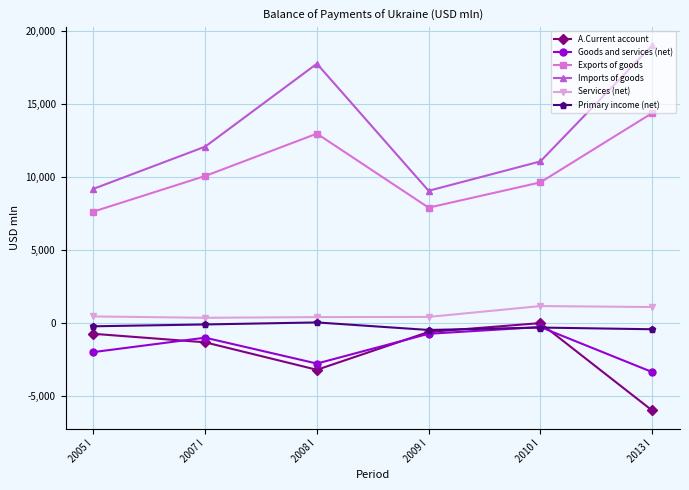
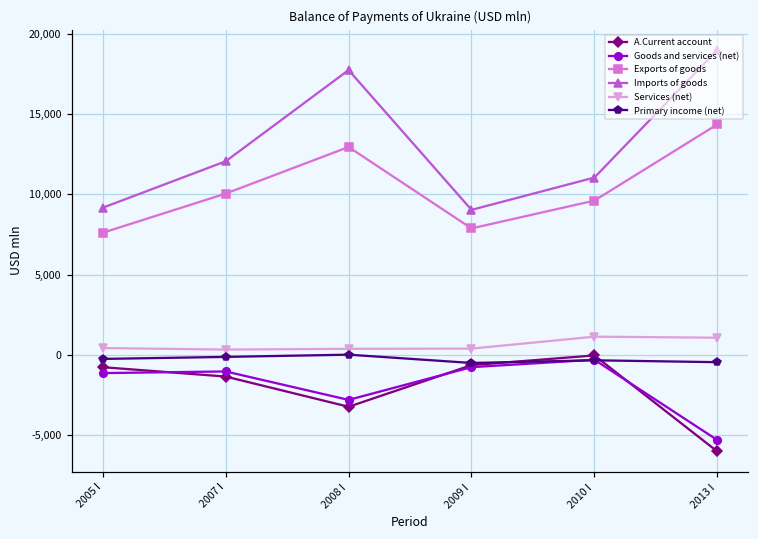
  {
    "Goods and services (net)": {
-     "2005 I": "-2,000",
+     "2005 I": "-1,100",
      "2007 I": "-1,000",
      "2008 I": "-2,800",
-     "2013 I": "-3,400"
+     "2013 I": "-5,300"
    }
  }
